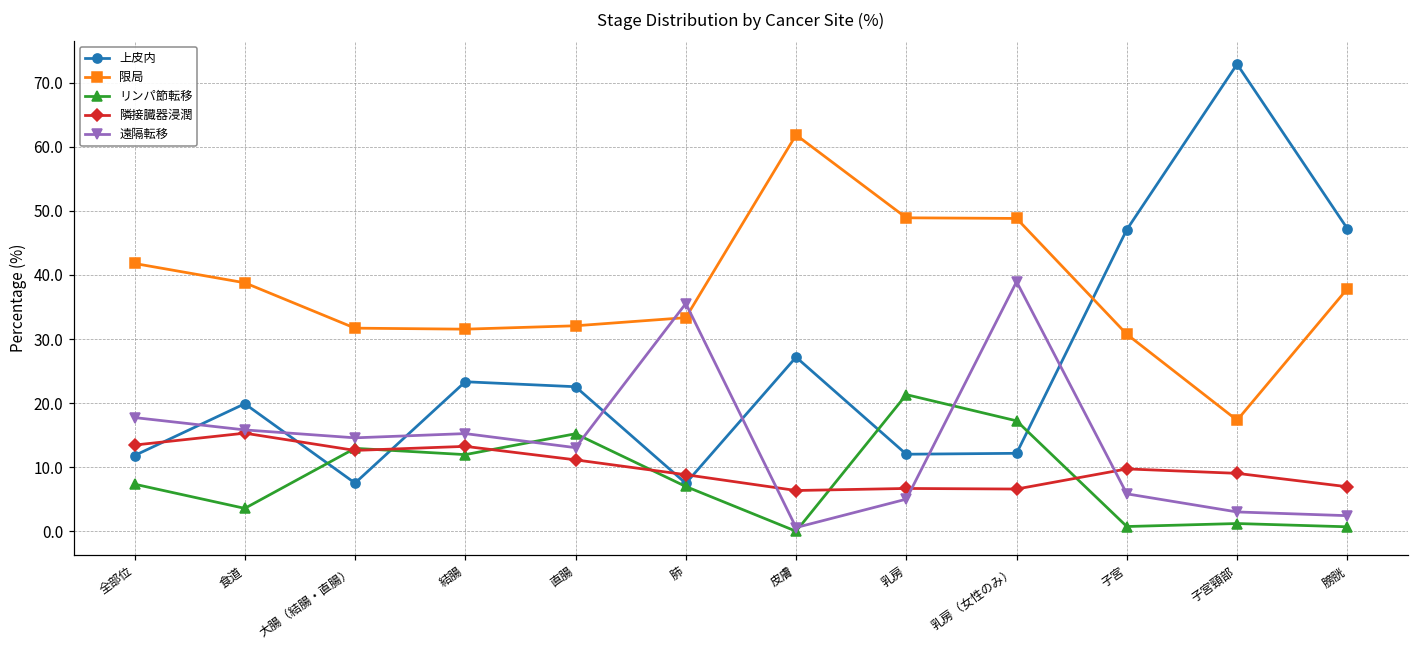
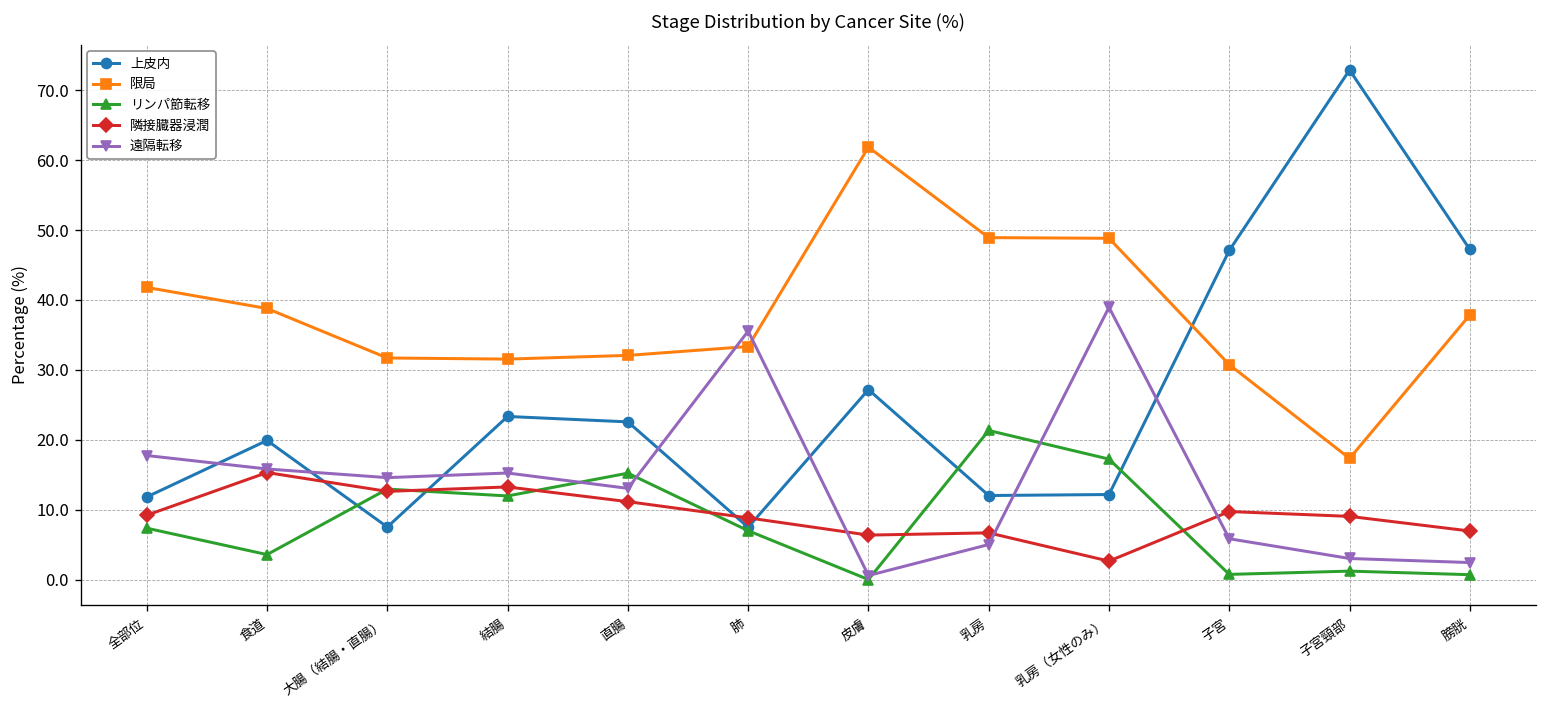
  {
    "上皮内": {
      "全部位": 12,
      "食道": 20,
      "大腸（結腸・直腸）": 8,
      "結腸": 23,
      "直腸": 23,
      "肺": 7,
      "皮膚": 27,
      "乳房": 12,
      "乳房（女性のみ）": 12,
      "子宮": 47,
      "子宮頸部": 73,
      "膀胱": 47
    },
    "限局": {
      "全部位": 42,
      "食道": 39,
      "大腸（結腸・直腸）": 32,
      "結腸": 32,
      "直腸": 32,
      "肺": 33,
      "皮膚": 62,
      "乳房": 49,
      "乳房（女性のみ）": 49,
      "子宮": 31,
      "子宮頸部": 17,
      "膀胱": 38
    },
    "リンパ節転移": {
      "全部位": 7,
      "食道": 4,
      "結腸": 12,
      "直腸": 15,
      "肺": 7,
      "皮膚": 0,
      "乳房": 21,
      "乳房（女性のみ）": 17,
      "子宮": 1,
      "子宮頸部": 1,
      "膀胱": 1
    },
    "隣接臓器浸潤": {
-     "全部位": 13,
+     "全部位": 9,
      "食道": 15,
      "結腸": 13,
      "直腸": 11,
      "肺": 9,
      "皮膚": 6,
      "乳房": 7,
-     "乳房（女性のみ）": 7,
+     "乳房（女性のみ）": 3,
      "子宮": 10,
      "子宮頸部": 9,
      "膀胱": 7
    },
    "遠隔転移": {
      "全部位": 18,
      "食道": 16,
      "大腸（結腸・直腸）": 15,
      "結腸": 15,
      "直腸": 13,
      "肺": 36,
      "皮膚": 1,
      "乳房": 5,
      "乳房（女性のみ）": 39,
      "子宮": 6,
      "子宮頸部": 3,
      "膀胱": 2
    }
  }
